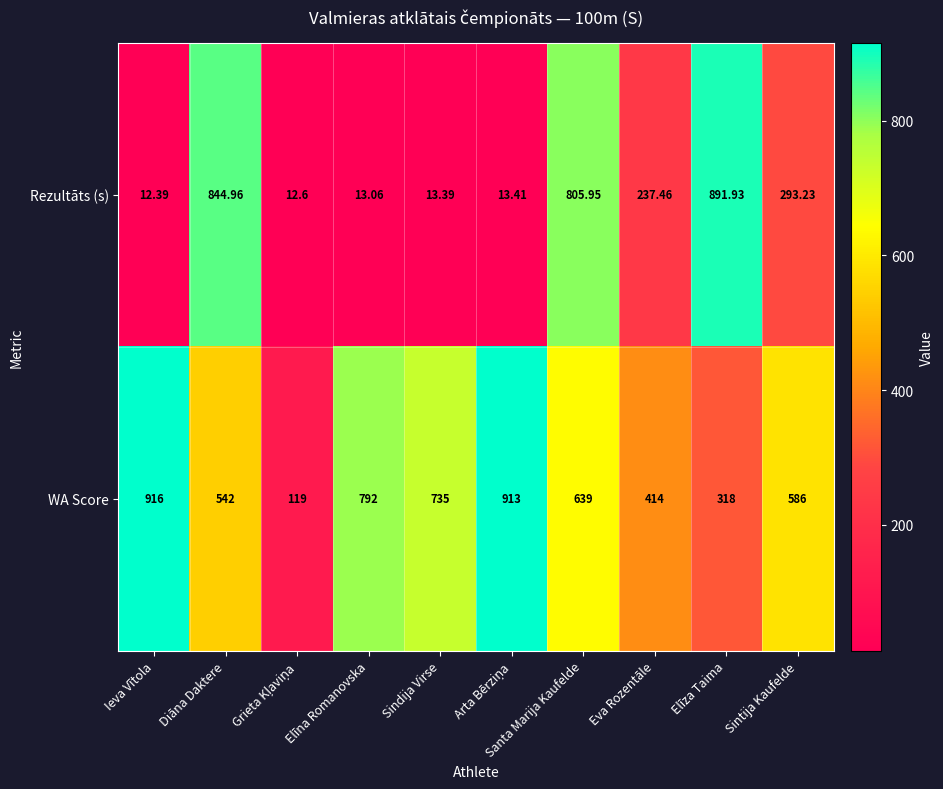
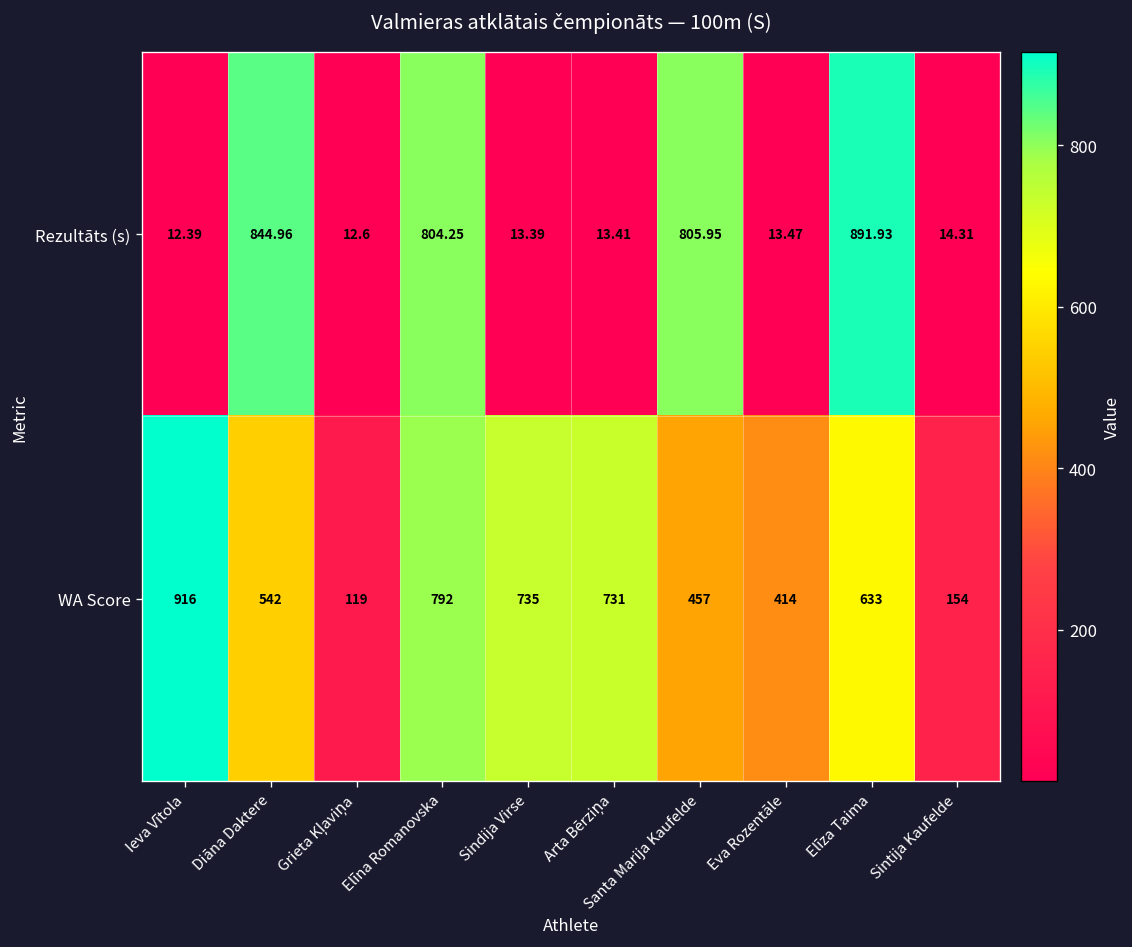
  {
    "Rezultāts (s)": {
      "Ieva Vītola": 12.39,
      "Diāna Daktere": 844.96,
      "Grieta Kļaviņa": 12.6,
-     "Elīna Romanovska": 13.06,
+     "Elīna Romanovska": 804.25,
      "Sindija Virse": 13.39,
      "Arta Bērziņa": 13.41,
      "Santa Marija Kaufelde": 805.95,
-     "Eva Rozentāle": 237.46,
+     "Eva Rozentāle": 13.47,
      "Elīza Taima": 891.93,
-     "Sintija Kaufelde": 293.23
+     "Sintija Kaufelde": 14.31
    },
    "WA Score": {
      "Ieva Vītola": 916,
      "Diāna Daktere": 542,
      "Grieta Kļaviņa": 119,
      "Elīna Romanovska": 792,
      "Sindija Virse": 735,
-     "Arta Bērziņa": 913,
-     "Santa Marija Kaufelde": 639,
+     "Arta Bērziņa": 731,
+     "Santa Marija Kaufelde": 457,
      "Eva Rozentāle": 414,
-     "Elīza Taima": 318,
-     "Sintija Kaufelde": 586
+     "Elīza Taima": 633,
+     "Sintija Kaufelde": 154
    }
  }
